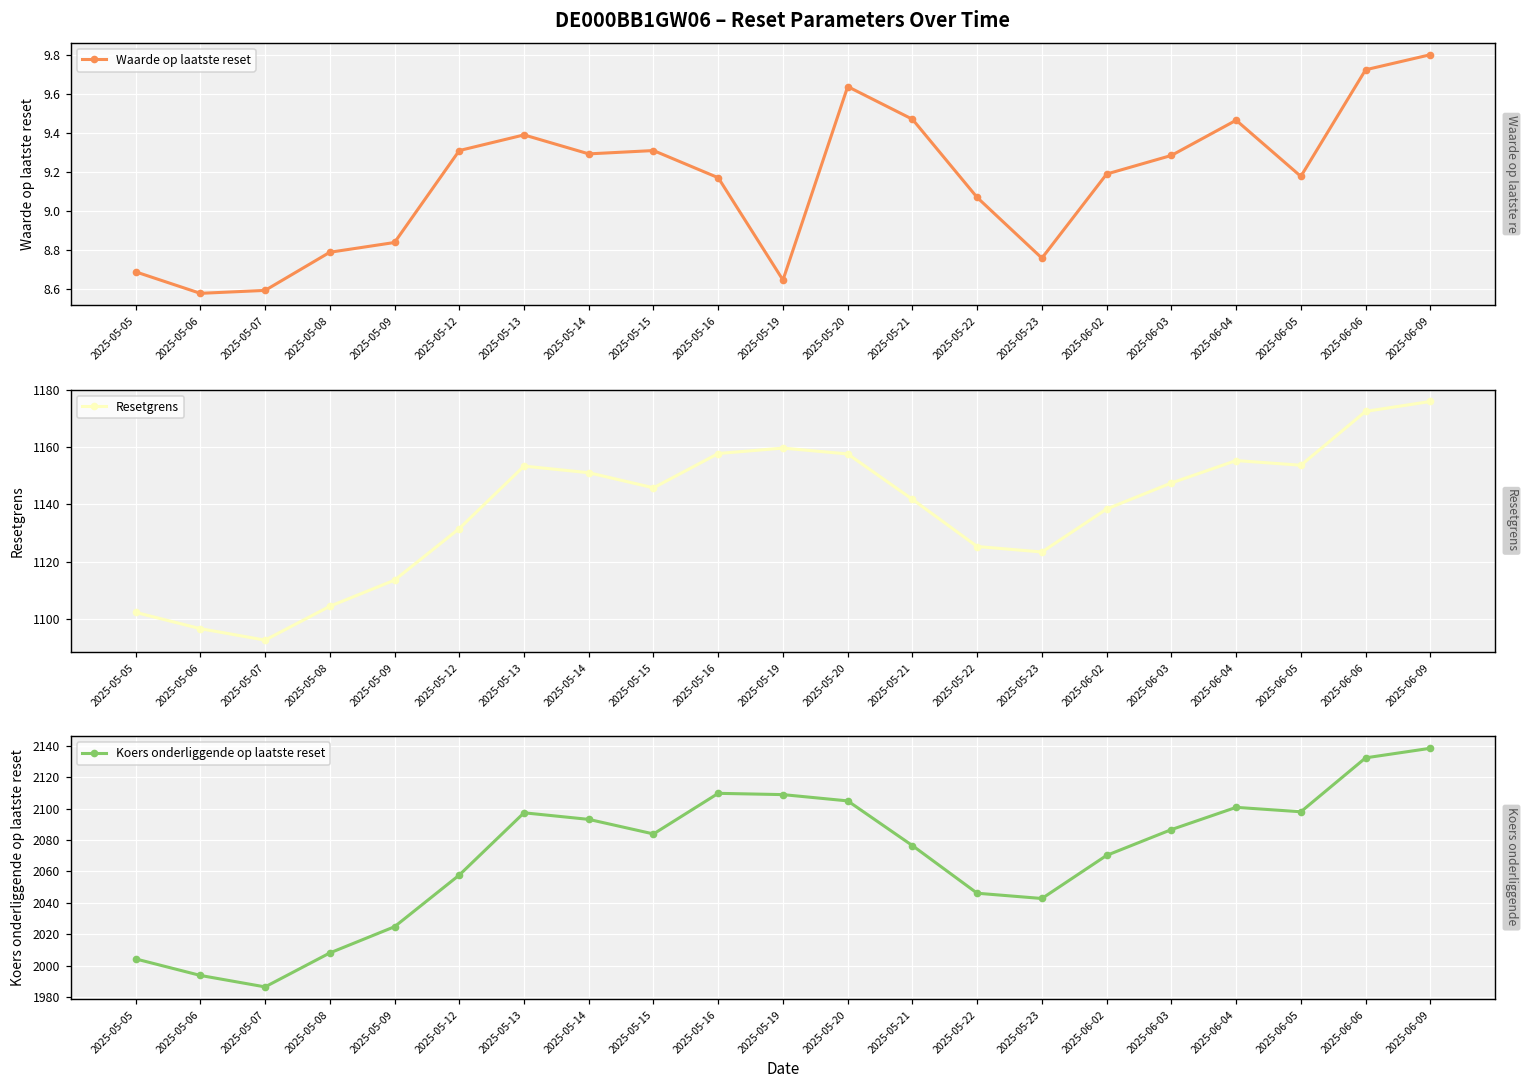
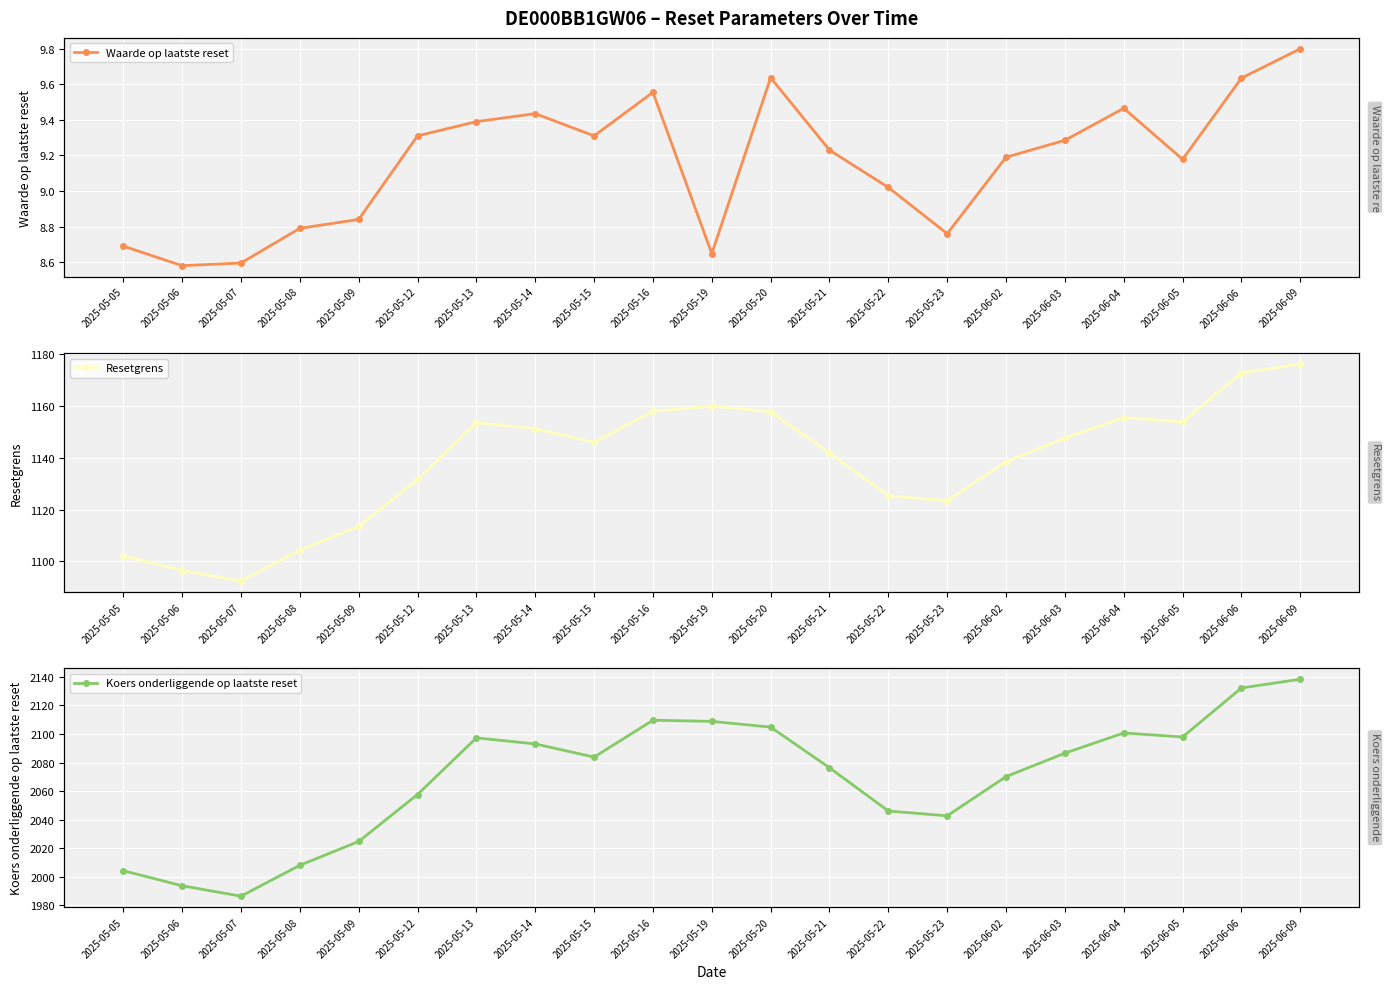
  {
    "DE000BB1GW06 – Reset Parameters Over Time": {
      "2025-05-05": 8.69,
      "2025-05-06": 8.58,
      "2025-05-07": 8.60,
      "2025-05-08": 8.79,
      "2025-05-09": 8.84,
      "2025-05-12": 9.31,
      "2025-05-13": 9.39,
-     "2025-05-14": 9.29,
+     "2025-05-14": 9.44,
      "2025-05-15": 9.31,
-     "2025-05-16": 9.17,
+     "2025-05-16": 9.56,
      "2025-05-19": 8.65,
      "2025-05-20": 9.64,
-     "2025-05-21": 9.47,
-     "2025-05-22": 9.07,
+     "2025-05-21": 9.23,
+     "2025-05-22": 9.02,
      "2025-05-23": 8.76,
      "2025-06-02": 9.19,
      "2025-06-03": 9.29,
      "2025-06-04": 9.47,
      "2025-06-05": 9.18,
-     "2025-06-06": 9.72,
+     "2025-06-06": 9.64,
      "2025-06-09": 9.80
    }
  }
